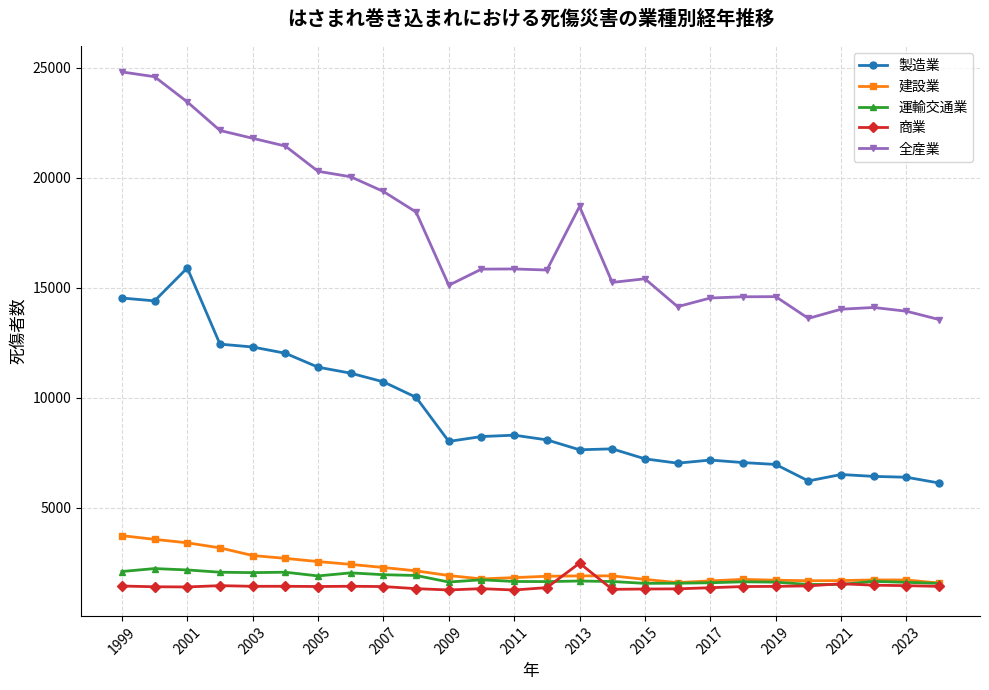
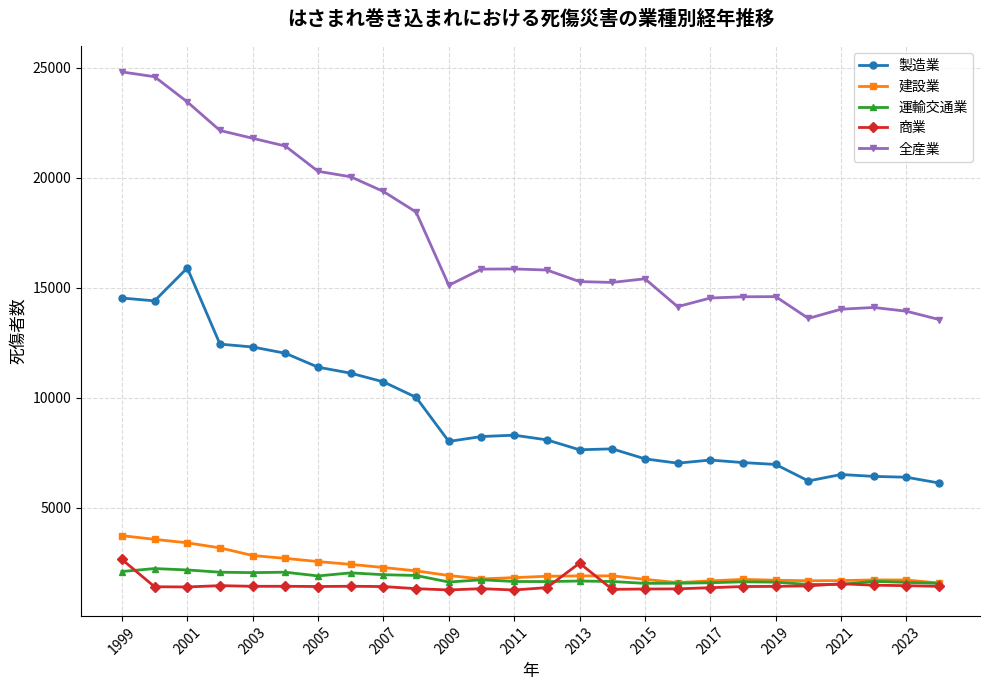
  {
    "製造業": {
      "1999": 14500,
      "2001": 15900,
      "2003": 12300,
      "2005": 11400,
      "2007": 10700,
      "2009": 8000,
      "2011": 8300,
      "2013": 7600,
      "2015": 7200,
      "2017": 7200,
      "2019": 7000,
      "2021": 6500,
      "2023": 6400
    },
    "建設業": {
      "1999": 3700,
      "2001": 3400,
      "2003": 2800,
      "2005": 2500,
      "2007": 2300,
      "2009": 1900,
      "2011": 1800,
      "2013": 1900,
      "2015": 1700,
      "2021": 1700
    },
    "運輸交通業": {
      "1999": 2100,
      "2001": 2200,
      "2003": 2000,
      "2005": 1900,
      "2007": 1900,
      "2009": 1600,
      "2011": 1600,
      "2013": 1700,
      "2015": 1600
    },
    "商業": {
-     "1999": 1400,
+     "1999": 2600,
      "2001": 1400,
      "2003": 1400,
      "2005": 1400,
      "2007": 1400,
      "2009": 1300,
      "2011": 1200,
      "2013": 2500,
      "2015": 1300,
      "2017": 1400,
      "2019": 1400,
      "2023": 1400
    },
    "全産業": {
      "1999": 24800,
      "2001": 23500,
      "2003": 21800,
      "2005": 20300,
      "2007": 19400,
      "2009": 15100,
      "2011": 15900,
-     "2013": 18700,
+     "2013": 15300,
      "2015": 15400,
      "2017": 14500,
      "2019": 14600,
      "2021": 14000,
      "2023": 13900
    }
  }
